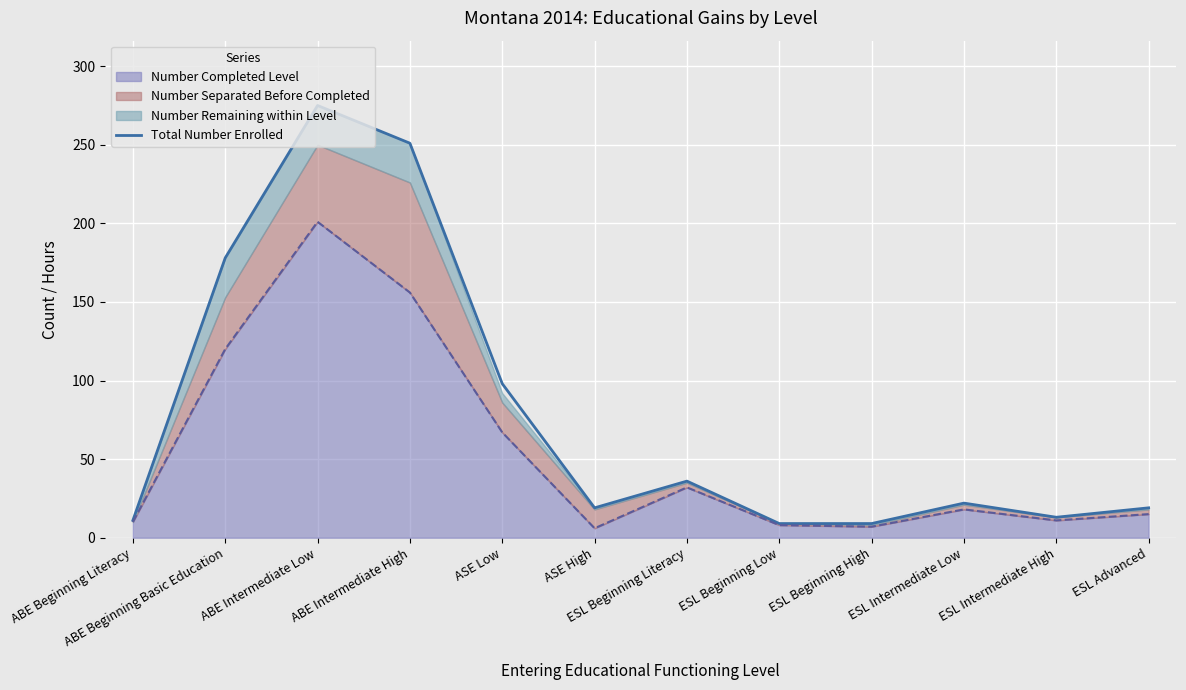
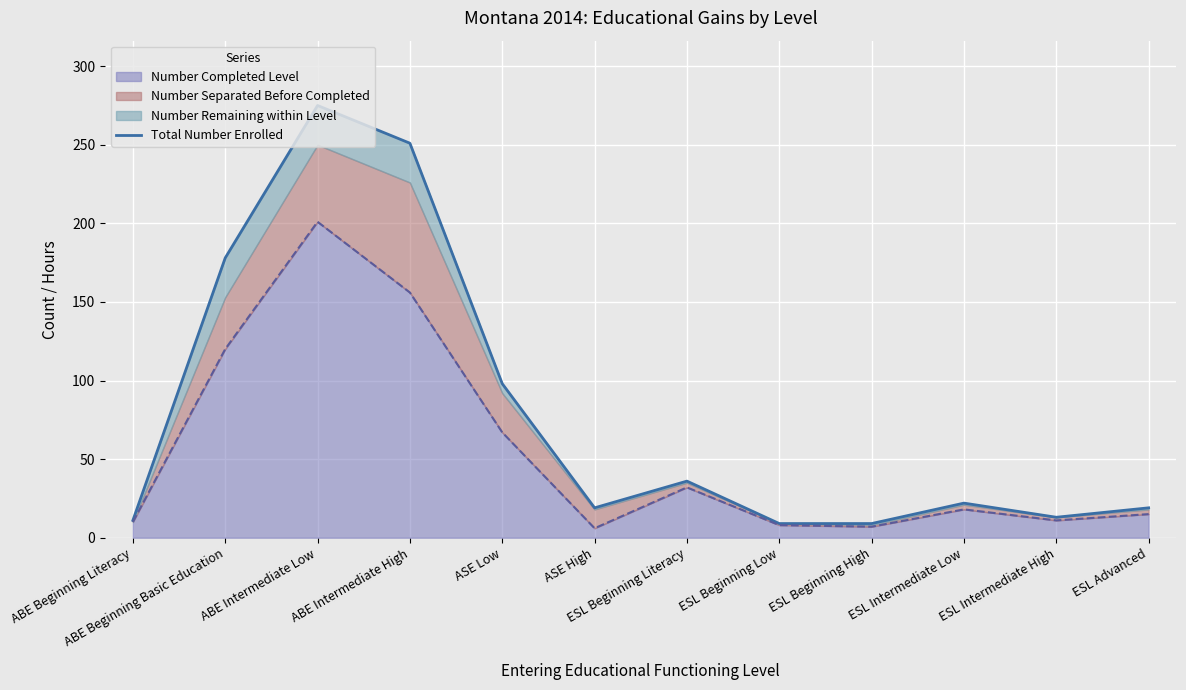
  {
    "Number Separated Before Completed": {
      "ABE Beginning Basic Education": 33,
      "ABE Intermediate High": 70,
-     "ASE Low": 19
+     "ASE Low": 25
    }
  }
